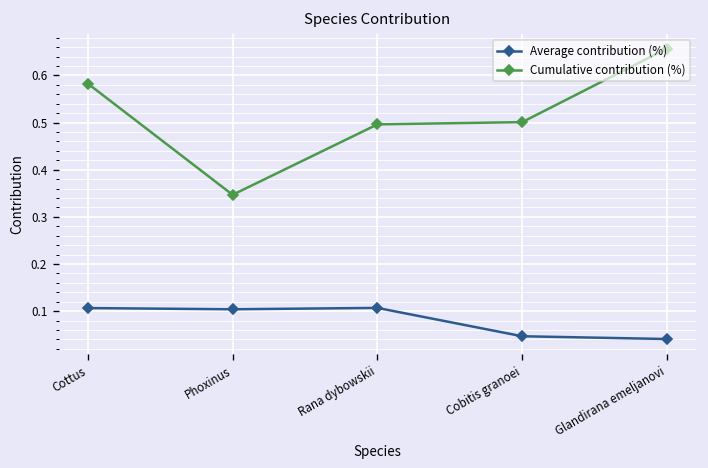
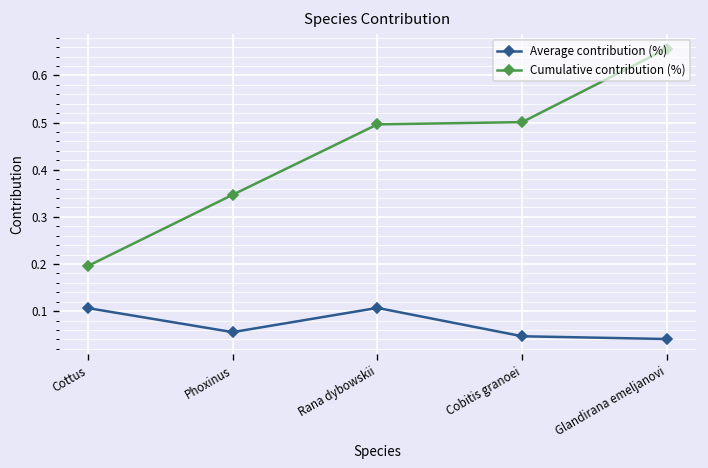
  {
    "Average contribution (%)": {
      "Cottus": 0.11,
-     "Phoxinus": 0.10,
+     "Phoxinus": 0.06,
      "Rana dybowskii": 0.11,
      "Cobitis granoei": 0.05,
      "Glandirana emeljanovi": 0.04
    },
    "Cumulative contribution (%)": {
-     "Cottus": 0.58,
+     "Cottus": 0.20,
      "Phoxinus": 0.35,
      "Rana dybowskii": 0.50,
      "Cobitis granoei": 0.50
    }
  }
